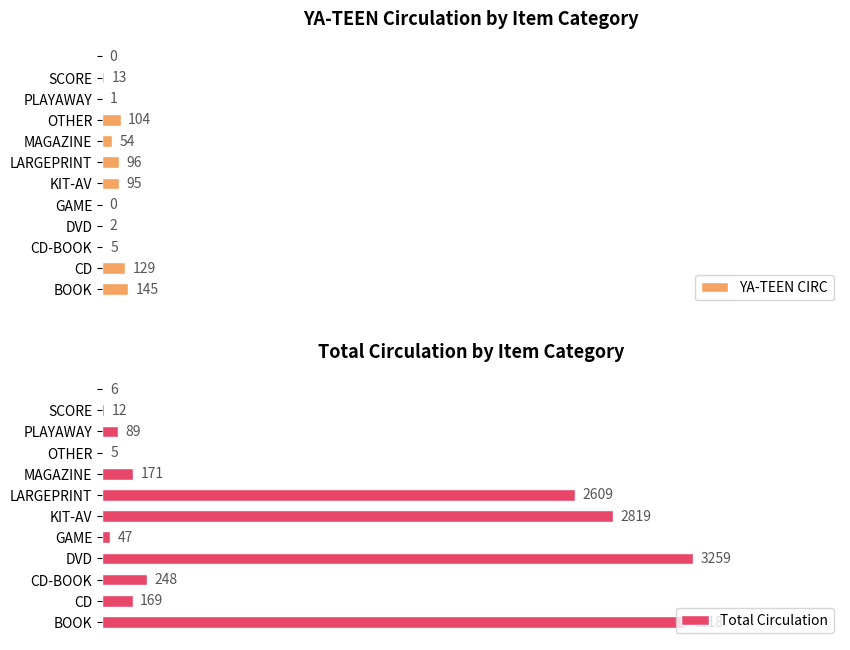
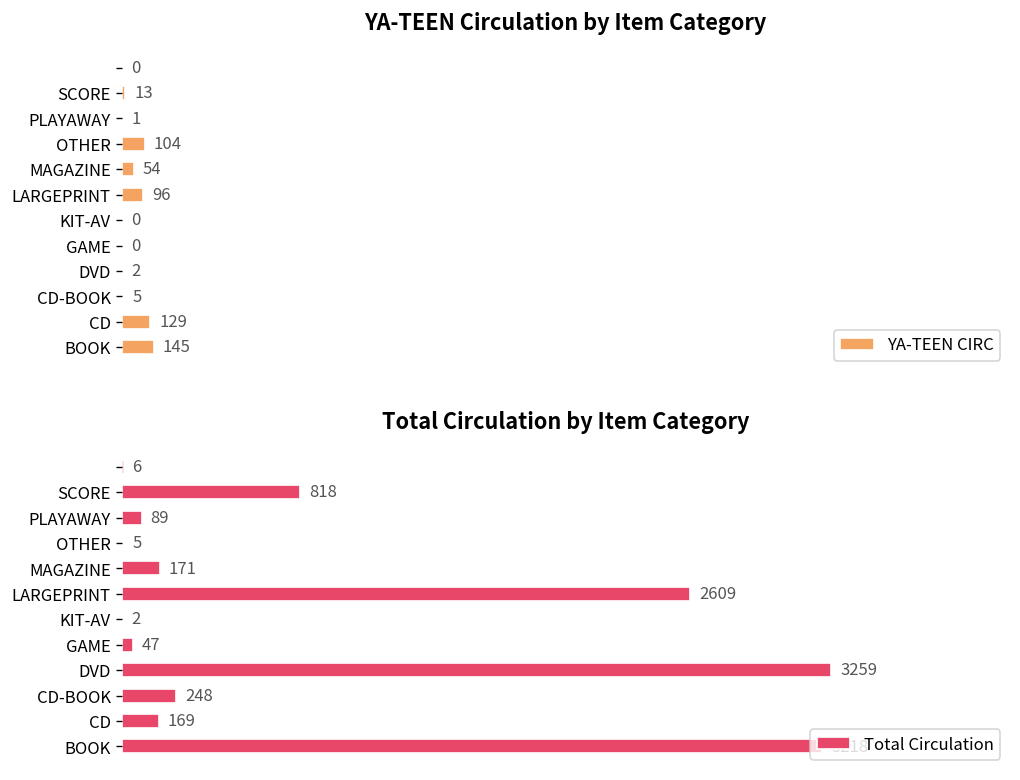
  {
    "YA-TEEN Circulation by Item Category": {
      "SCORE": 13,
      "PLAYAWAY": 1,
      "OTHER": 104,
      "MAGAZINE": 54,
      "LARGEPRINT": 96,
-     "KIT-AV": 95,
+     "KIT-AV": 0,
      "GAME": 0,
      "DVD": 2,
      "CD-BOOK": 5,
      "CD": 129,
      "BOOK": 145
    },
    "Total Circulation by Item Category": {
-     "SCORE": 12,
+     "SCORE": 818,
      "PLAYAWAY": 89,
      "OTHER": 5,
      "MAGAZINE": 171,
      "LARGEPRINT": 2609,
-     "KIT-AV": 2819,
+     "KIT-AV": 2,
      "GAME": 47,
      "DVD": 3259,
      "CD-BOOK": 248,
      "CD": 169
    }
  }
